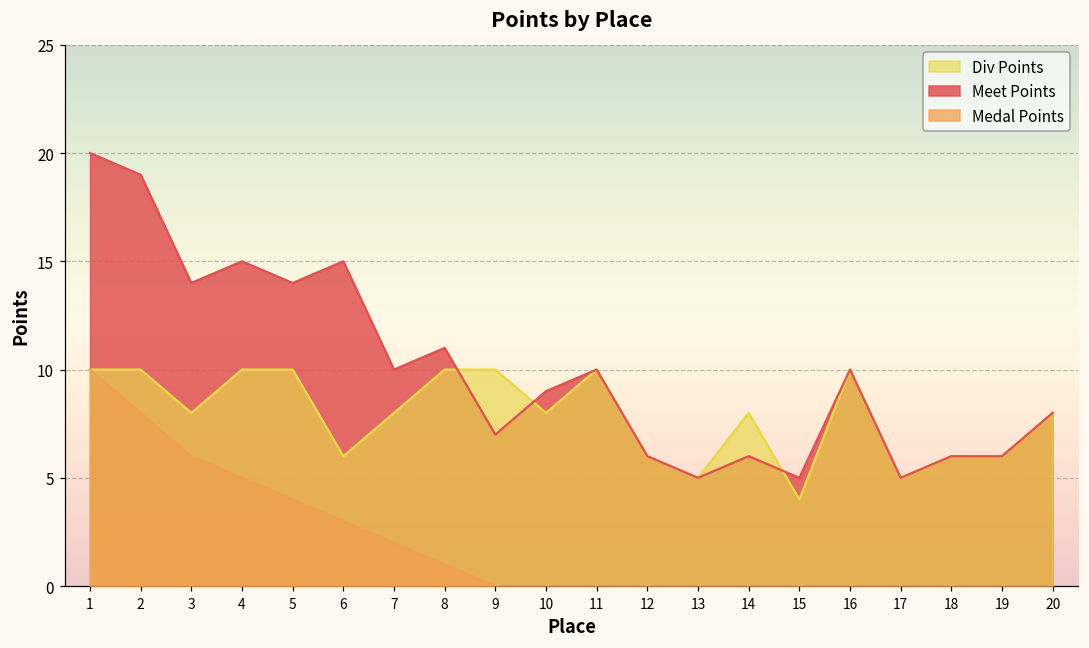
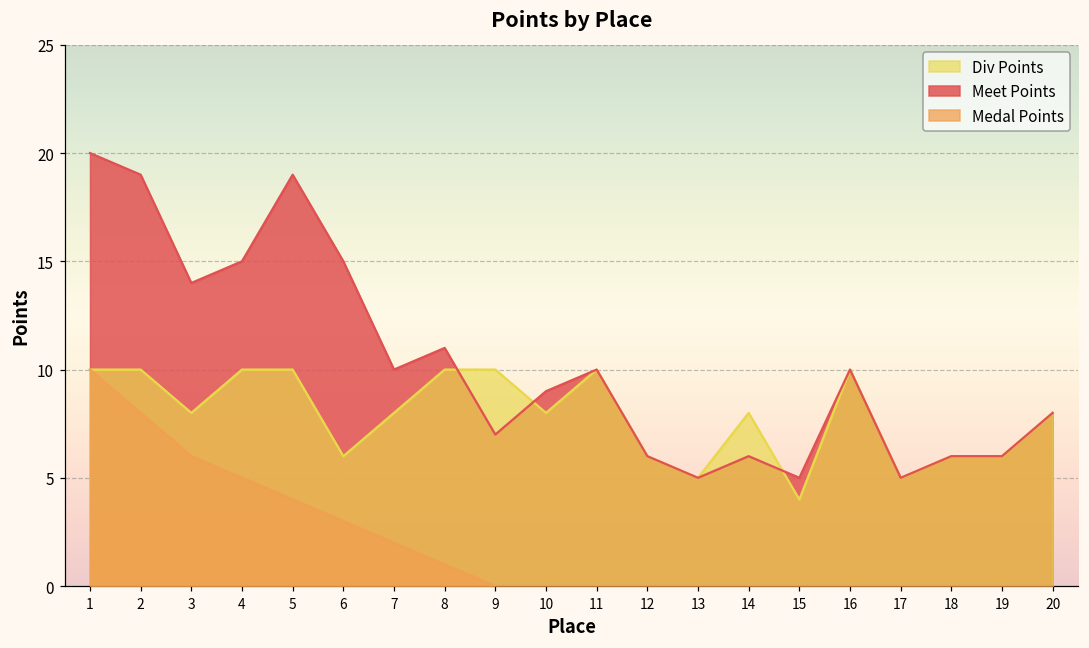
  {
    "Meet Points": {
      "1": 20,
      "2": 19,
      "3": 14,
      "4": 15,
-     "5": 14,
+     "5": 19,
      "6": 15,
      "7": 10,
      "8": 11,
      "9": 7,
      "10": 9,
      "14": 6,
      "15": 5
    }
  }
